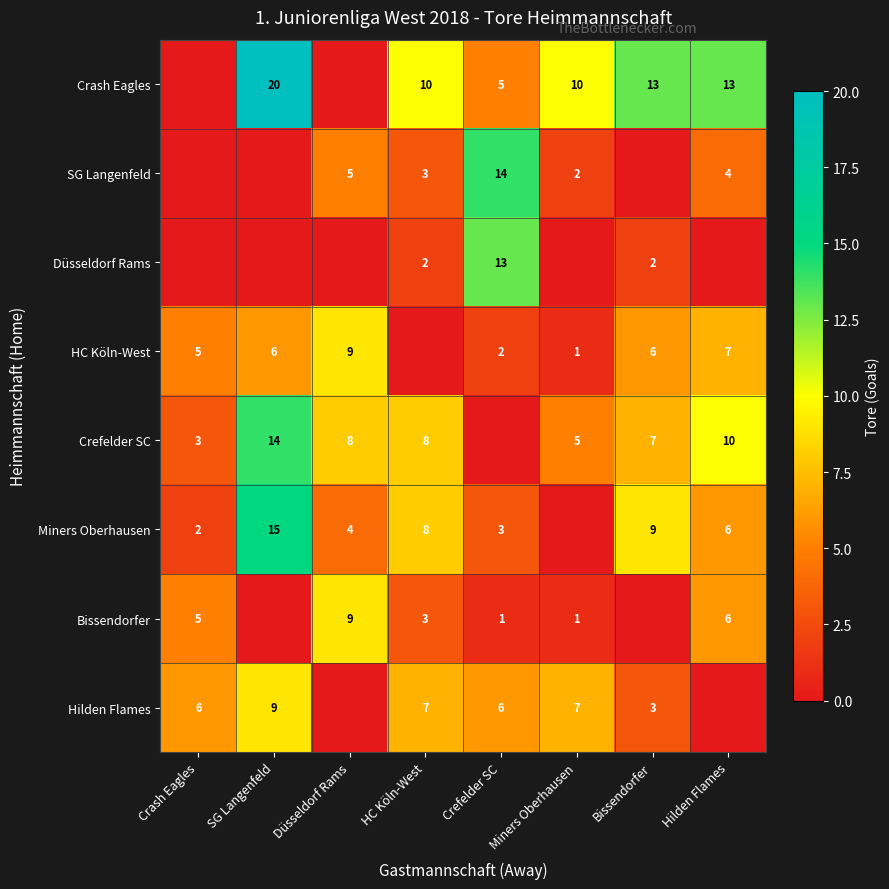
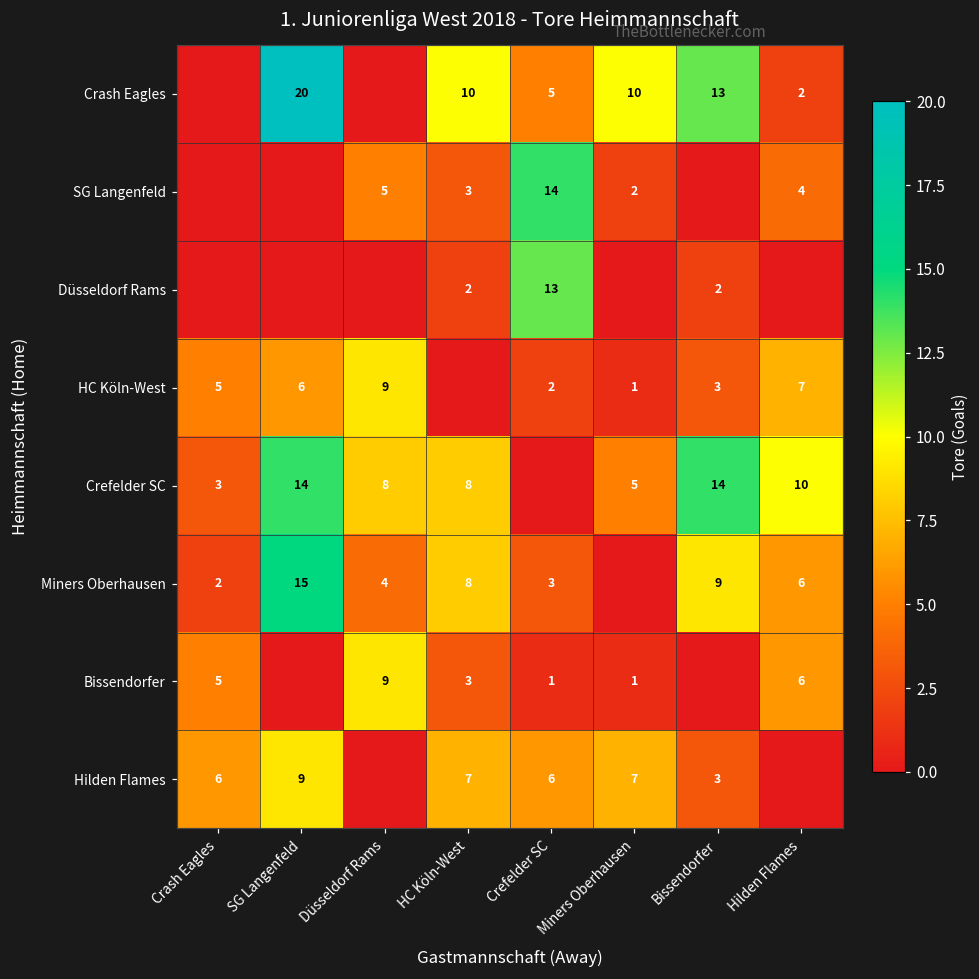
  {
    "Crash Eagles": {
      "SG Langenfeld": 20,
      "HC Köln-West": 10,
      "Crefelder SC": 5,
      "Miners Oberhausen": 10,
      "Bissendorfer": 13,
-     "Hilden Flames": 13
+     "Hilden Flames": 2
    },
    "SG Langenfeld": {
      "Düsseldorf Rams": 5,
      "HC Köln-West": 3,
      "Crefelder SC": 14,
      "Miners Oberhausen": 2,
      "Hilden Flames": 4
    },
    "Düsseldorf Rams": {
      "HC Köln-West": 2,
      "Crefelder SC": 13,
      "Bissendorfer": 2
    },
    "HC Köln-West": {
      "Crash Eagles": 5,
      "SG Langenfeld": 6,
      "Düsseldorf Rams": 9,
      "Crefelder SC": 2,
      "Miners Oberhausen": 1,
-     "Bissendorfer": 6,
+     "Bissendorfer": 3,
      "Hilden Flames": 7
    },
    "Crefelder SC": {
      "Crash Eagles": 3,
      "SG Langenfeld": 14,
      "Düsseldorf Rams": 8,
      "HC Köln-West": 8,
      "Miners Oberhausen": 5,
-     "Bissendorfer": 7,
+     "Bissendorfer": 14,
      "Hilden Flames": 10
    },
    "Miners Oberhausen": {
      "Crash Eagles": 2,
      "SG Langenfeld": 15,
      "Düsseldorf Rams": 4,
      "HC Köln-West": 8,
      "Crefelder SC": 3,
      "Bissendorfer": 9,
      "Hilden Flames": 6
    },
    "Bissendorfer": {
      "Crash Eagles": 5,
      "Düsseldorf Rams": 9,
      "HC Köln-West": 3,
      "Crefelder SC": 1,
      "Miners Oberhausen": 1,
      "Hilden Flames": 6
    },
    "Hilden Flames": {
      "Crash Eagles": 6,
      "SG Langenfeld": 9,
      "HC Köln-West": 7,
      "Crefelder SC": 6,
      "Miners Oberhausen": 7,
      "Bissendorfer": 3
    }
  }
